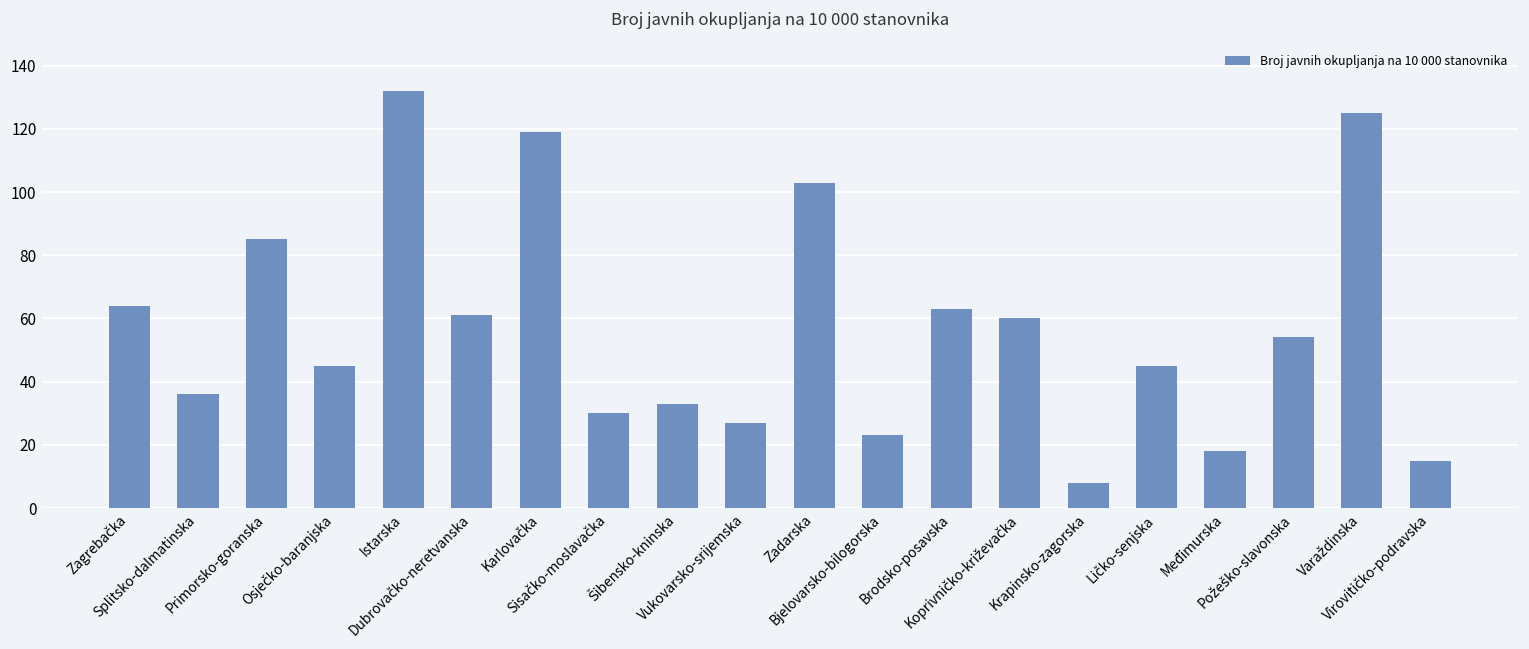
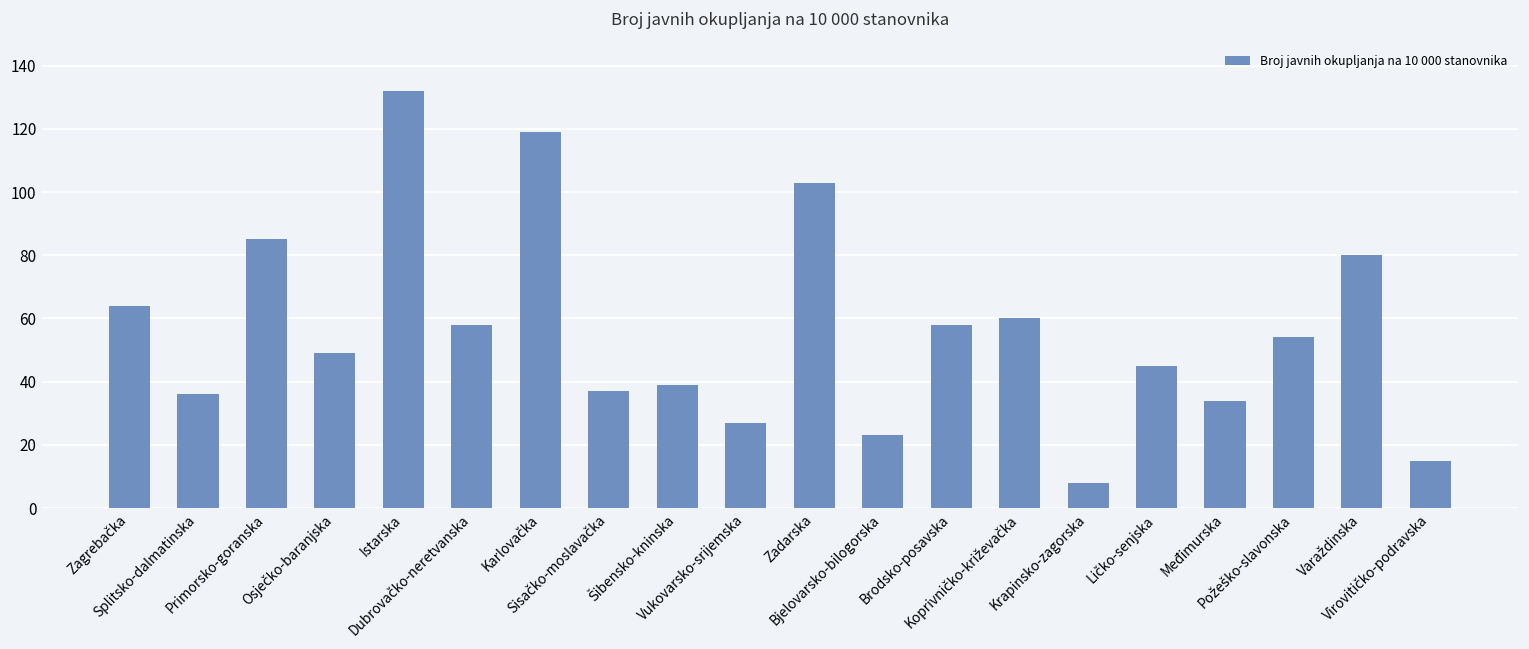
  {
    "Zagrebačka": 64,
    "Splitsko-dalmatinska": 36,
    "Primorsko-goranska": 85,
-   "Osječko-baranjska": 45,
+   "Osječko-baranjska": 49,
    "Istarska": 132,
-   "Dubrovačko-neretvanska": 61,
+   "Dubrovačko-neretvanska": 58,
    "Karlovačka": 119,
-   "Sisačko-moslavačka": 30,
-   "Šibensko-kninska": 33,
+   "Sisačko-moslavačka": 37,
+   "Šibensko-kninska": 39,
    "Vukovarsko-srijemska": 27,
    "Zadarska": 103,
    "Bjelovarsko-bilogorska": 23,
-   "Brodsko-posavska": 63,
+   "Brodsko-posavska": 58,
    "Koprivničko-križevačka": 60,
    "Krapinsko-zagorska": 8,
    "Ličko-senjska": 45,
-   "Međimurska": 18,
+   "Međimurska": 34,
    "Požeško-slavonska": 54,
-   "Varaždinska": 125,
+   "Varaždinska": 80,
    "Virovitičko-podravska": 15
  }
